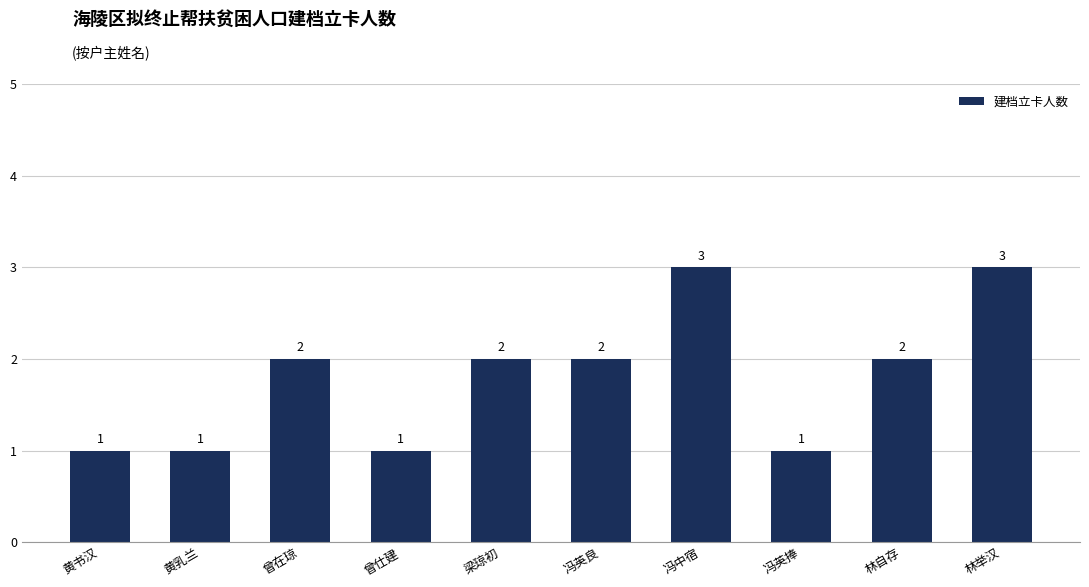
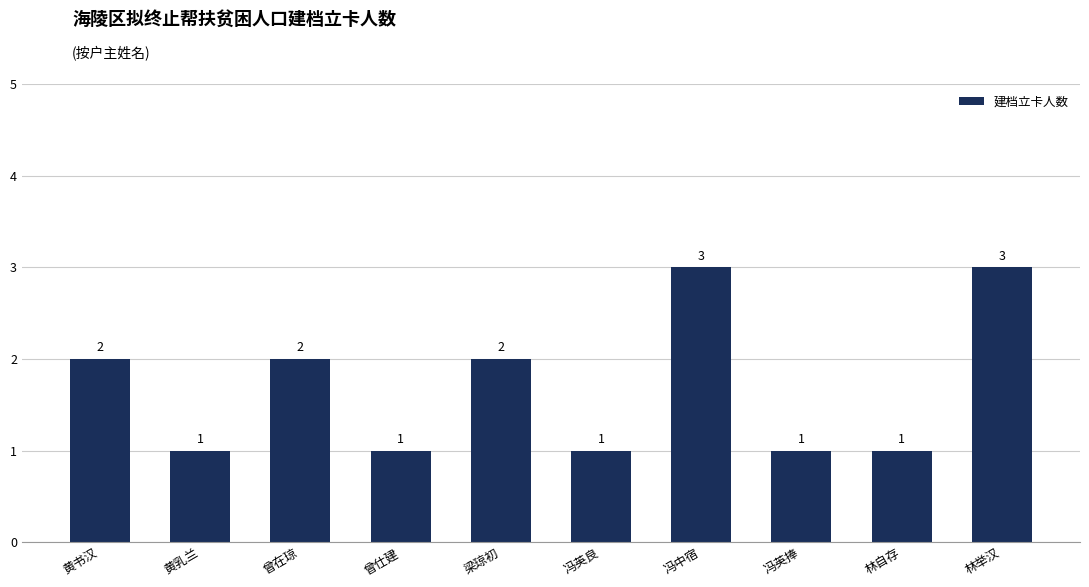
  {
-   "黄书汉": 1,
+   "黄书汉": 2,
    "黄乳兰": 1,
    "曾在琼": 2,
    "曾仕建": 1,
    "梁琼初": 2,
-   "冯英良": 2,
+   "冯英良": 1,
    "冯中宿": 3,
    "冯英捧": 1,
-   "林自存": 2,
+   "林自存": 1,
    "林举汉": 3
  }
